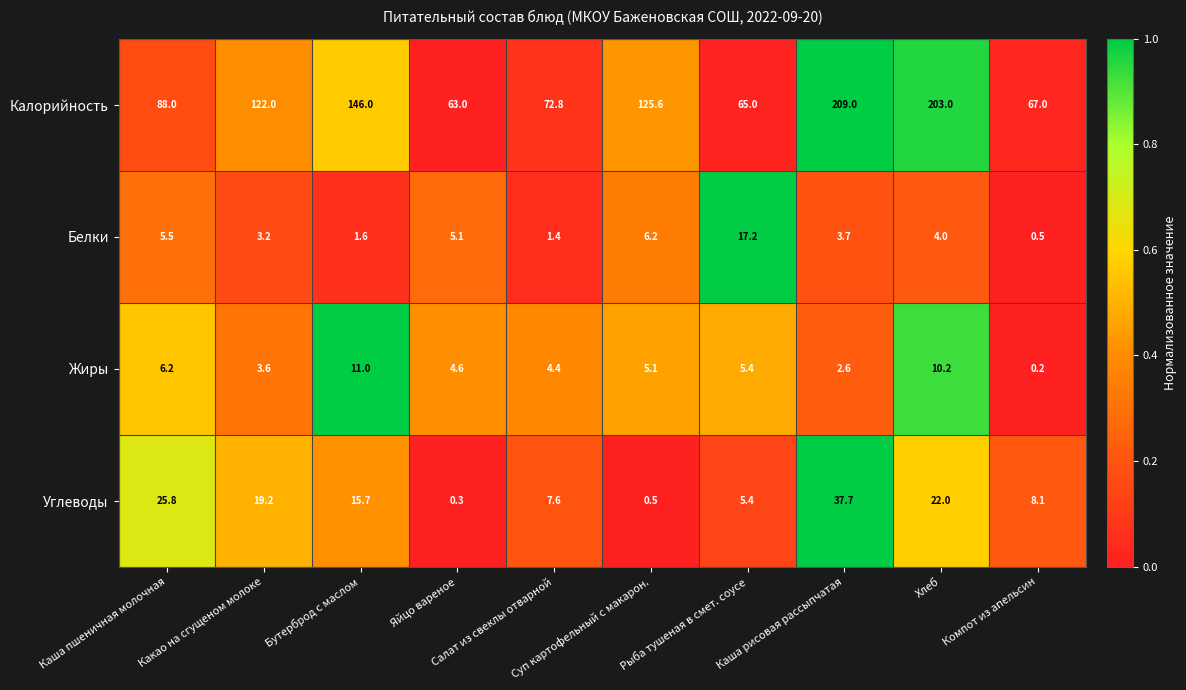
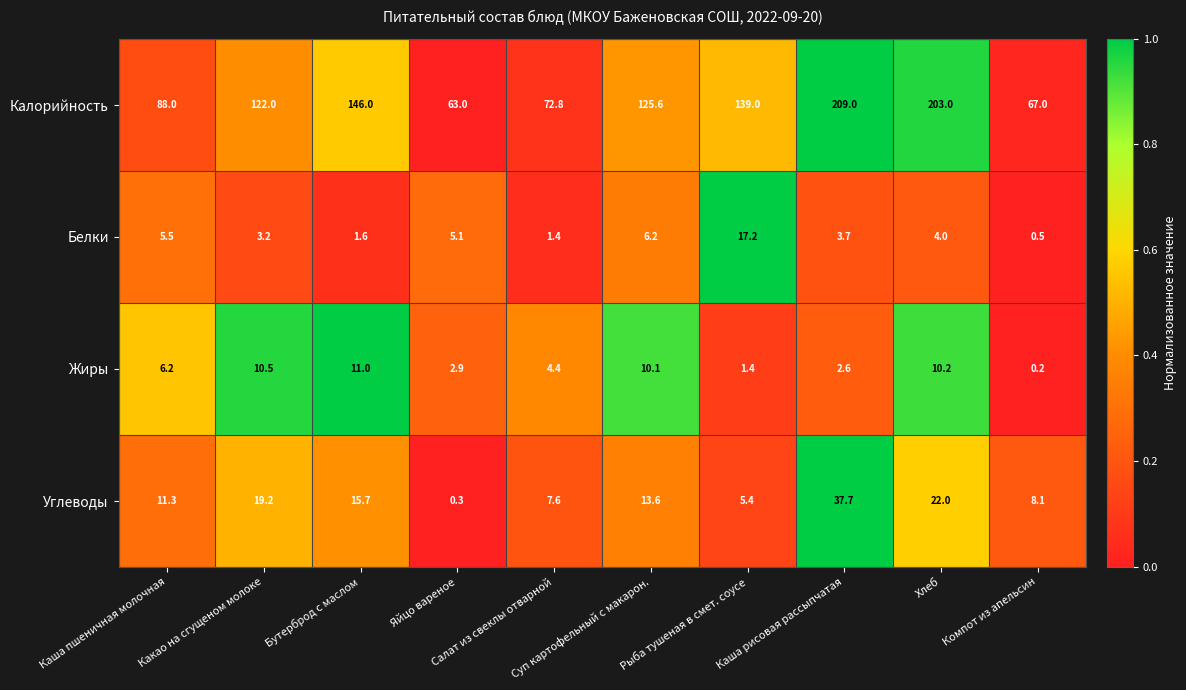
  {
    "Калорийность": {
      "Каша пшеничная молочная": 88.0,
      "Какао на сгущеном молоке": 122.0,
      "Бутерброд с маслом": 146.0,
      "Яйцо вареное": 63.0,
      "Салат из свеклы отварной": 72.8,
      "Суп картофельный с макарон.": 125.6,
-     "Рыба тушеная в смет. соусе": 65.0,
+     "Рыба тушеная в смет. соусе": 139.0,
      "Каша рисовая рассыпчатая": 209.0,
      "Хлеб": 203.0,
      "Компот из апельсин": 67.0
    },
    "Белки": {
      "Каша пшеничная молочная": 5.5,
      "Какао на сгущеном молоке": 3.2,
      "Бутерброд с маслом": 1.6,
      "Яйцо вареное": 5.1,
      "Салат из свеклы отварной": 1.4,
      "Суп картофельный с макарон.": 6.2,
      "Рыба тушеная в смет. соусе": 17.2,
      "Каша рисовая рассыпчатая": 3.7,
      "Хлеб": 4.0,
      "Компот из апельсин": 0.5
    },
    "Жиры": {
      "Каша пшеничная молочная": 6.2,
-     "Какао на сгущеном молоке": 3.6,
+     "Какао на сгущеном молоке": 10.5,
      "Бутерброд с маслом": 11.0,
-     "Яйцо вареное": 4.6,
+     "Яйцо вареное": 2.9,
      "Салат из свеклы отварной": 4.4,
-     "Суп картофельный с макарон.": 5.1,
-     "Рыба тушеная в смет. соусе": 5.4,
+     "Суп картофельный с макарон.": 10.1,
+     "Рыба тушеная в смет. соусе": 1.4,
      "Каша рисовая рассыпчатая": 2.6,
      "Хлеб": 10.2,
      "Компот из апельсин": 0.2
    },
    "Углеводы": {
-     "Каша пшеничная молочная": 25.8,
+     "Каша пшеничная молочная": 11.3,
      "Какао на сгущеном молоке": 19.2,
      "Бутерброд с маслом": 15.7,
      "Яйцо вареное": 0.3,
      "Салат из свеклы отварной": 7.6,
-     "Суп картофельный с макарон.": 0.5,
+     "Суп картофельный с макарон.": 13.6,
      "Рыба тушеная в смет. соусе": 5.4,
      "Каша рисовая рассыпчатая": 37.7,
      "Хлеб": 22.0,
      "Компот из апельсин": 8.1
    }
  }
